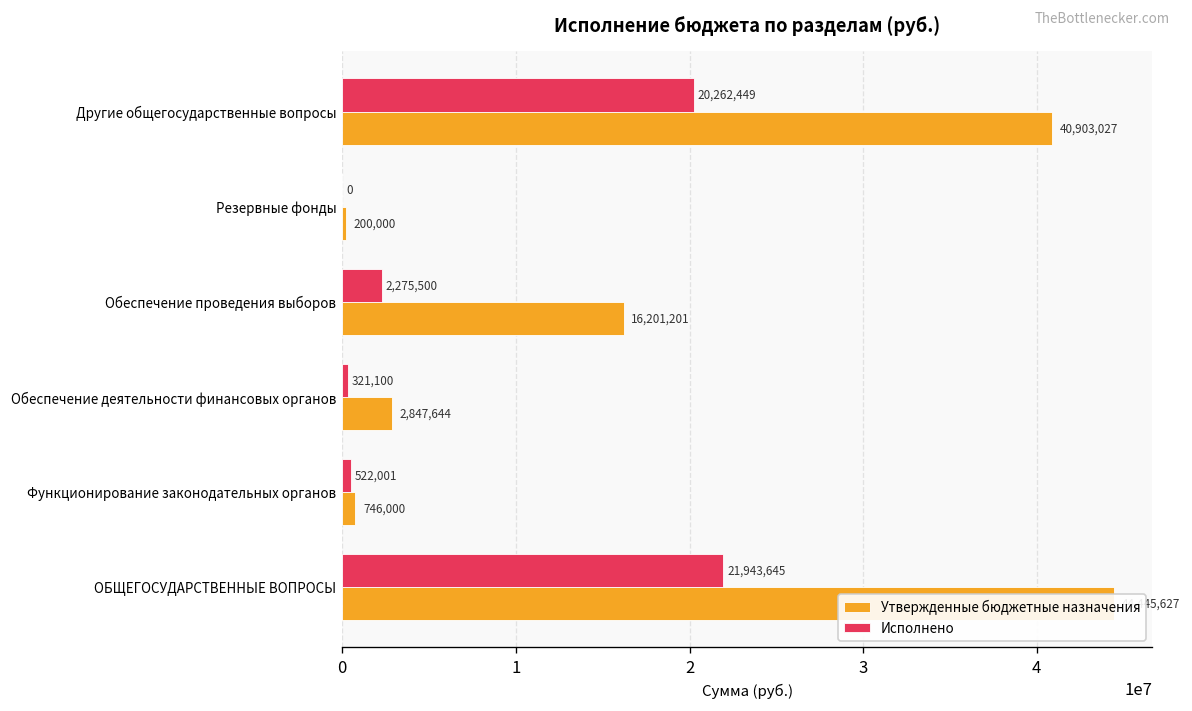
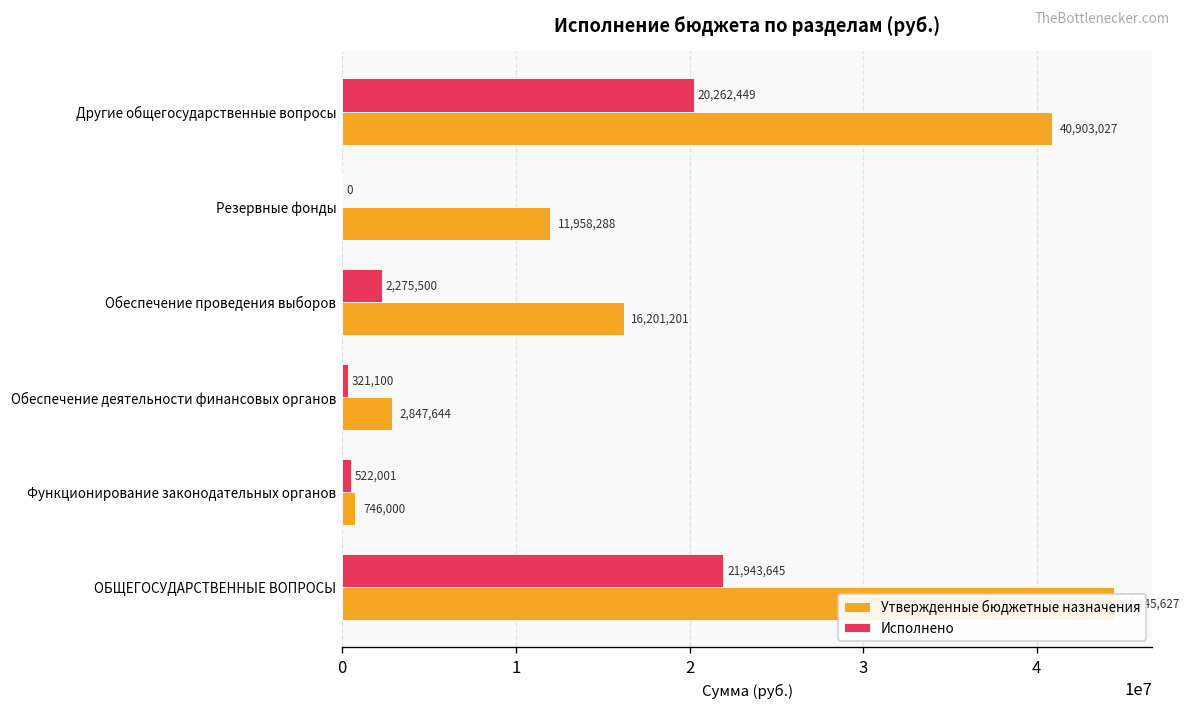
  {
    "Утвержденные бюджетные назначения": {
      "Другие общегосударственные вопросы": "40,903,027",
-     "Резервные фонды": "200,000",
+     "Резервные фонды": "11,958,288",
      "Обеспечение проведения выборов": "16,201,201",
      "Обеспечение деятельности финансовых органов": "2,847,644",
      "Функционирование законодательных органов": "746,000"
    },
    "Исполнено": {
      "Другие общегосударственные вопросы": "20,262,449",
      "Резервные фонды": "0",
      "Обеспечение проведения выборов": "2,275,500",
      "Обеспечение деятельности финансовых органов": "321,100",
      "Функционирование законодательных органов": "522,001",
      "ОБЩЕГОСУДАРСТВЕННЫЕ ВОПРОСЫ": "21,943,645"
    }
  }
